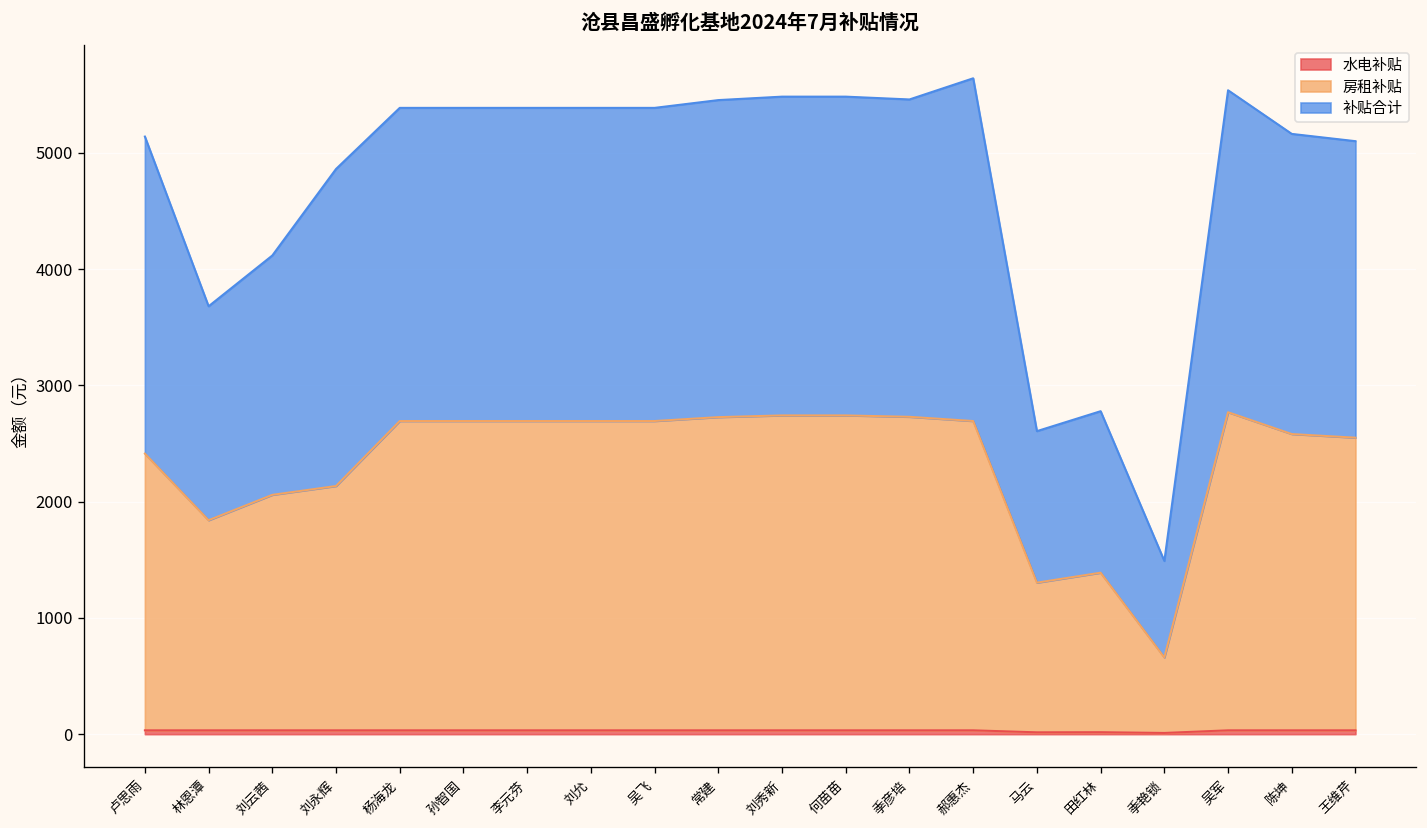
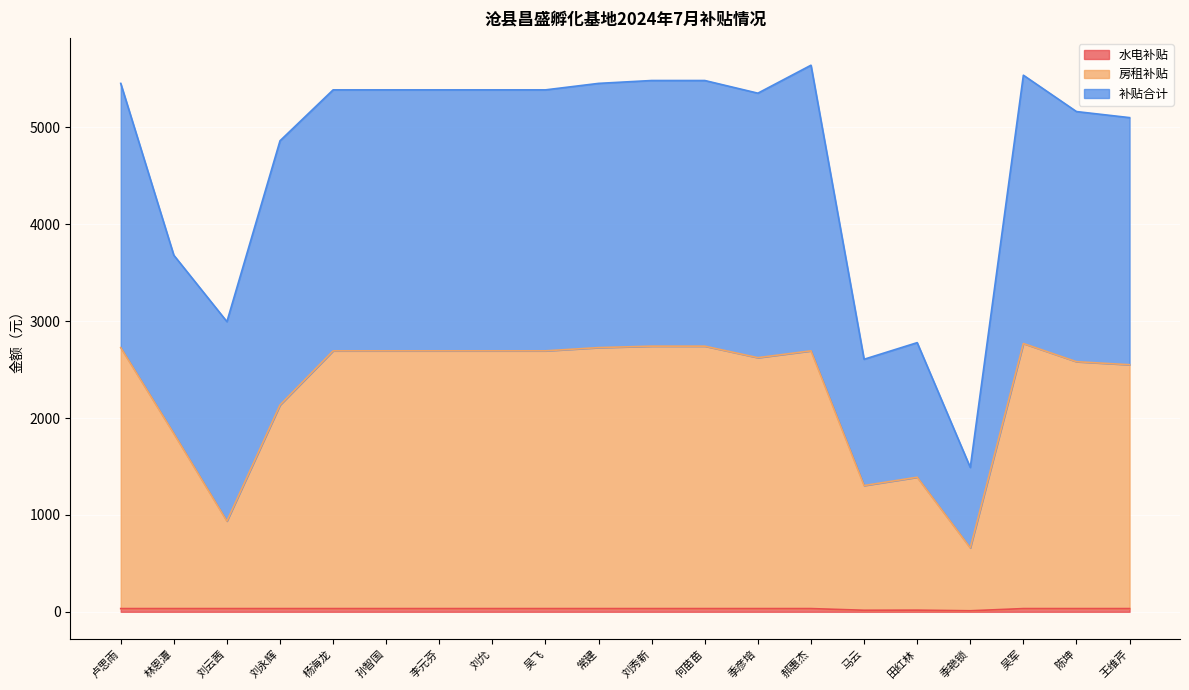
  {
    "水电补贴": {
      "卢思雨": 0,
      "林恩潭": 0,
      "刘云茜": 0,
      "刘永辉": 0,
      "杨海龙": 0,
      "孙智国": 0,
      "李元芬": 0,
      "刘允": 0,
      "吴飞": 0,
      "常建": 0,
      "刘秀新": 0,
      "何苗苗": 0,
      "季彦培": 0,
      "郝惠杰": 0,
      "马云": 0,
      "田红林": 0,
      "季艳锁": 0,
      "吴军": 0,
      "陈坤": 0,
      "王维芹": 0
    },
    "房租补贴": {
-     "卢思雨": 2400,
+     "卢思雨": 2700,
      "林恩潭": 1800,
-     "刘云茜": 2000,
+     "刘云茜": 900,
      "刘永辉": 2100,
      "杨海龙": 2700,
      "孙智国": 2700,
      "李元芬": 2700,
      "刘允": 2700,
      "吴飞": 2700,
      "常建": 2700,
      "刘秀新": 2700,
      "何苗苗": 2700,
-     "季彦培": 2700,
+     "季彦培": 2600,
      "郝惠杰": 2700,
      "马云": 1300,
      "田红林": 1400,
      "季艳锁": 600,
      "吴军": 2700,
      "陈坤": 2500,
      "王维芹": 2500
    },
    "补贴合计": {
      "卢思雨": 2700,
      "林恩潭": 1800,
      "刘云茜": 2100,
      "刘永辉": 2700,
      "杨海龙": 2700,
      "孙智国": 2700,
      "李元芬": 2700,
      "刘允": 2700,
      "吴飞": 2700,
      "常建": 2700,
      "刘秀新": 2700,
      "何苗苗": 2700,
      "季彦培": 2700,
      "郝惠杰": 2900,
      "马云": 1300,
      "田红林": 1400,
      "季艳锁": 800,
      "吴军": 2800,
      "陈坤": 2600,
      "王维芹": 2600
    }
  }
